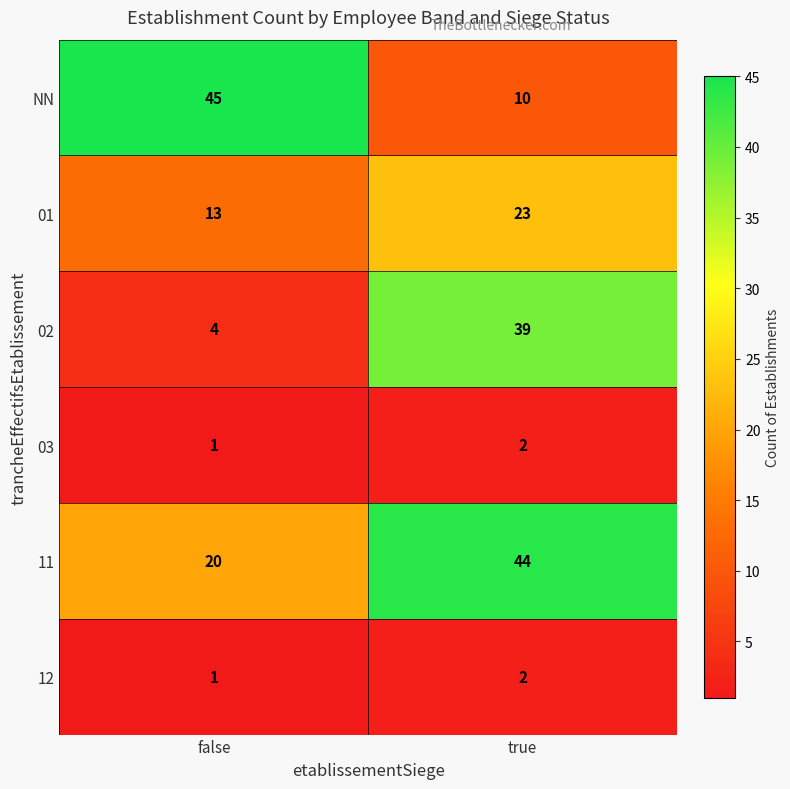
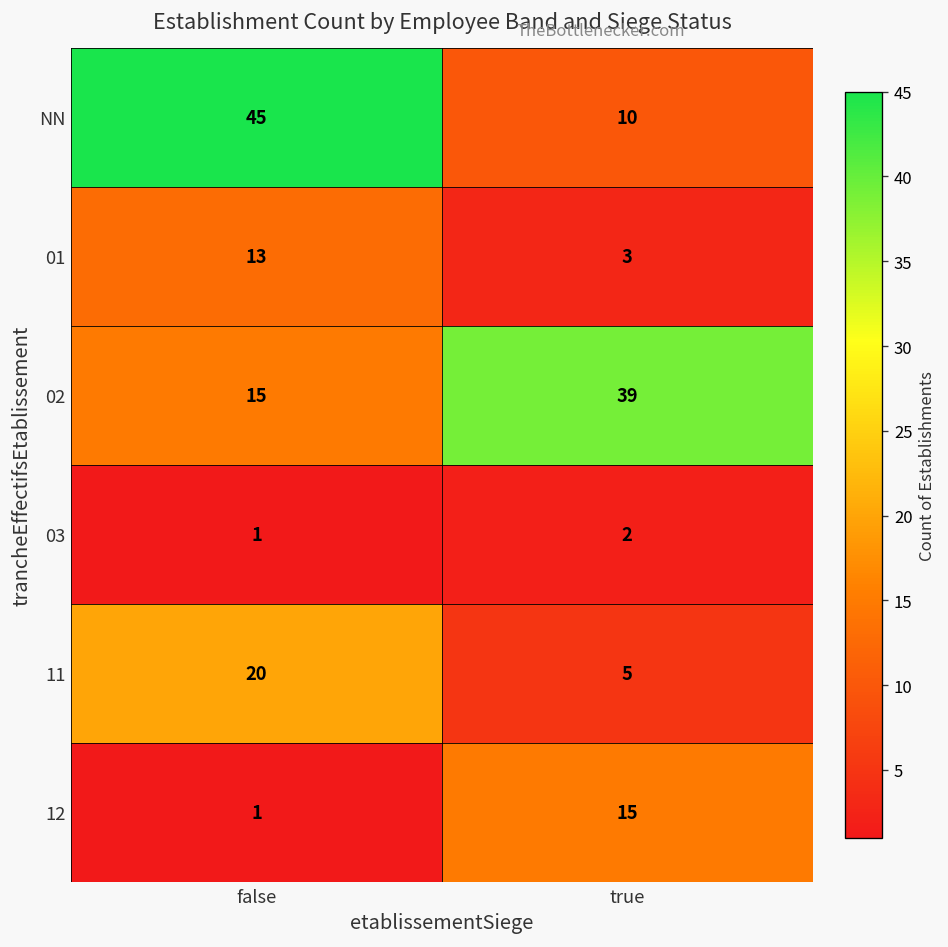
  {
    "NN": {
      "false": 45,
      "true": 10
    },
    "01": {
      "false": 13,
-     "true": 23
+     "true": 3
    },
    "02": {
-     "false": 4,
+     "false": 15,
      "true": 39
    },
    "03": {
      "false": 1,
      "true": 2
    },
    "11": {
      "false": 20,
-     "true": 44
+     "true": 5
    },
    "12": {
      "false": 1,
-     "true": 2
+     "true": 15
    }
  }
